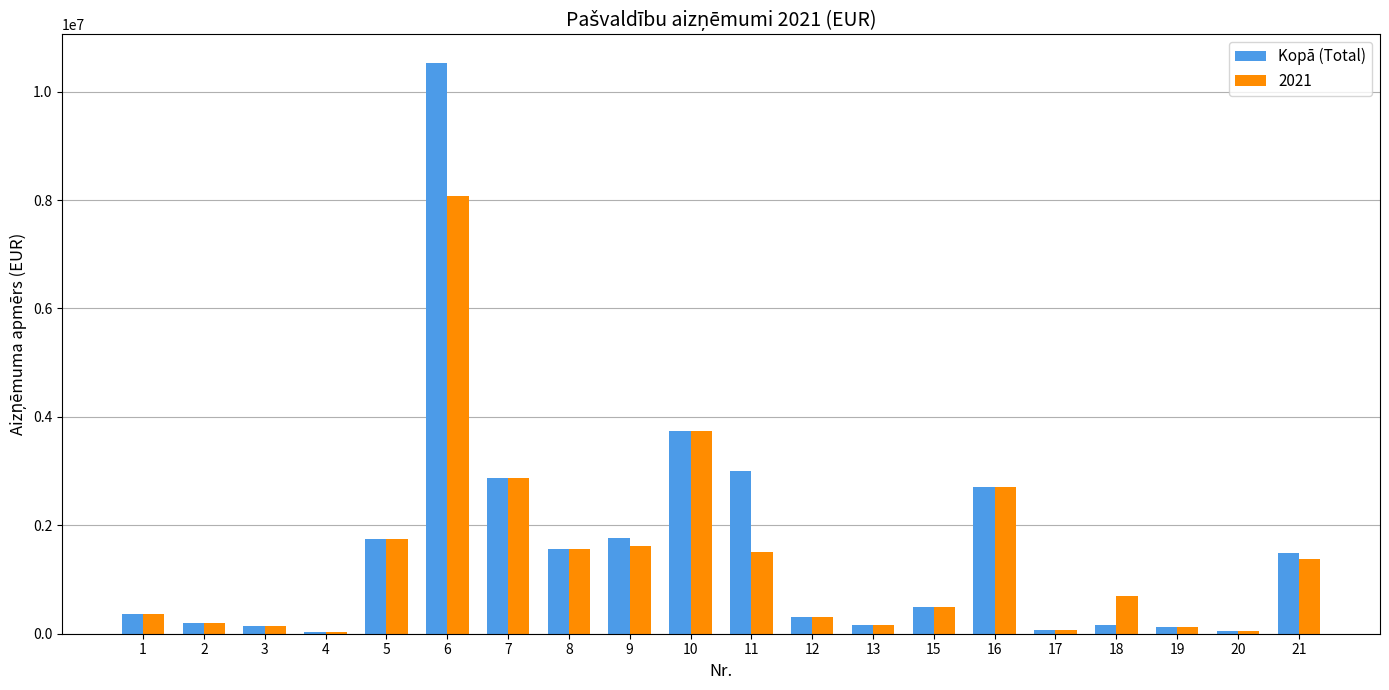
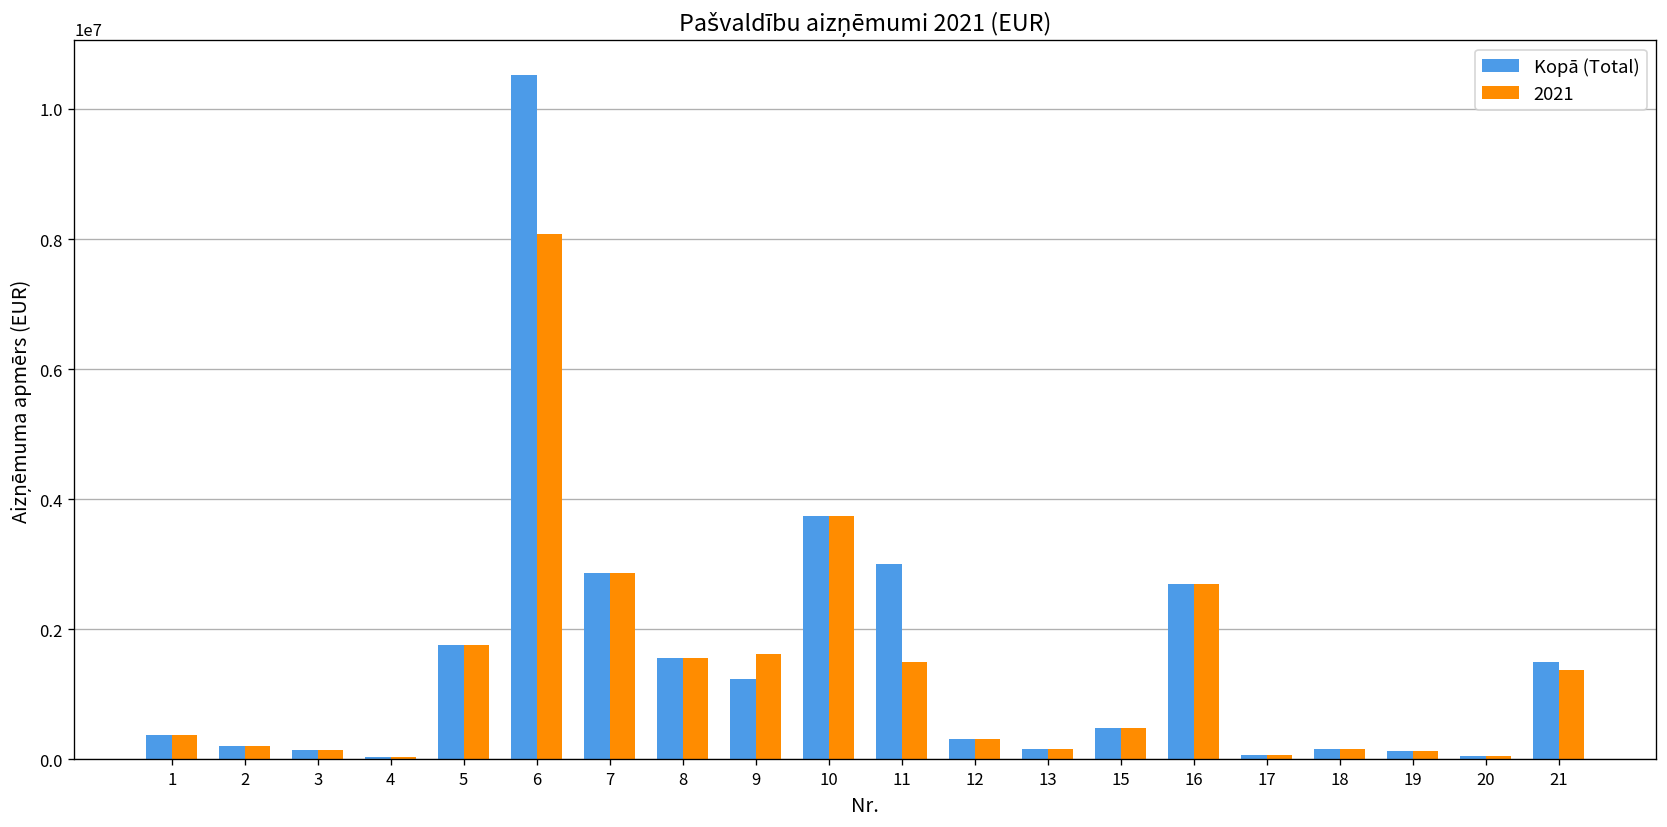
  {
    "Kopā (Total)": {
      "1": 400000,
      "2": 200000,
      "3": 200000,
      "5": 1800000,
      "6": 10500000,
      "7": 2900000,
      "8": 1600000,
-     "9": 1800000,
+     "9": 1200000,
      "10": 3700000,
      "11": 3000000,
      "12": 300000,
      "13": 200000,
      "15": 500000,
      "16": 2700000,
      "17": 100000,
      "18": 200000,
      "19": 100000,
      "20": 0,
      "21": 1500000
    },
    "2021": {
      "1": 400000,
      "2": 200000,
      "3": 200000,
      "5": 1800000,
      "6": 8100000,
      "7": 2900000,
      "8": 1600000,
      "9": 1600000,
      "10": 3700000,
      "11": 1500000,
      "12": 300000,
      "13": 200000,
      "15": 500000,
      "16": 2700000,
      "17": 100000,
-     "18": 700000,
+     "18": 200000,
      "19": 100000,
      "20": 0,
      "21": 1400000
    }
  }
